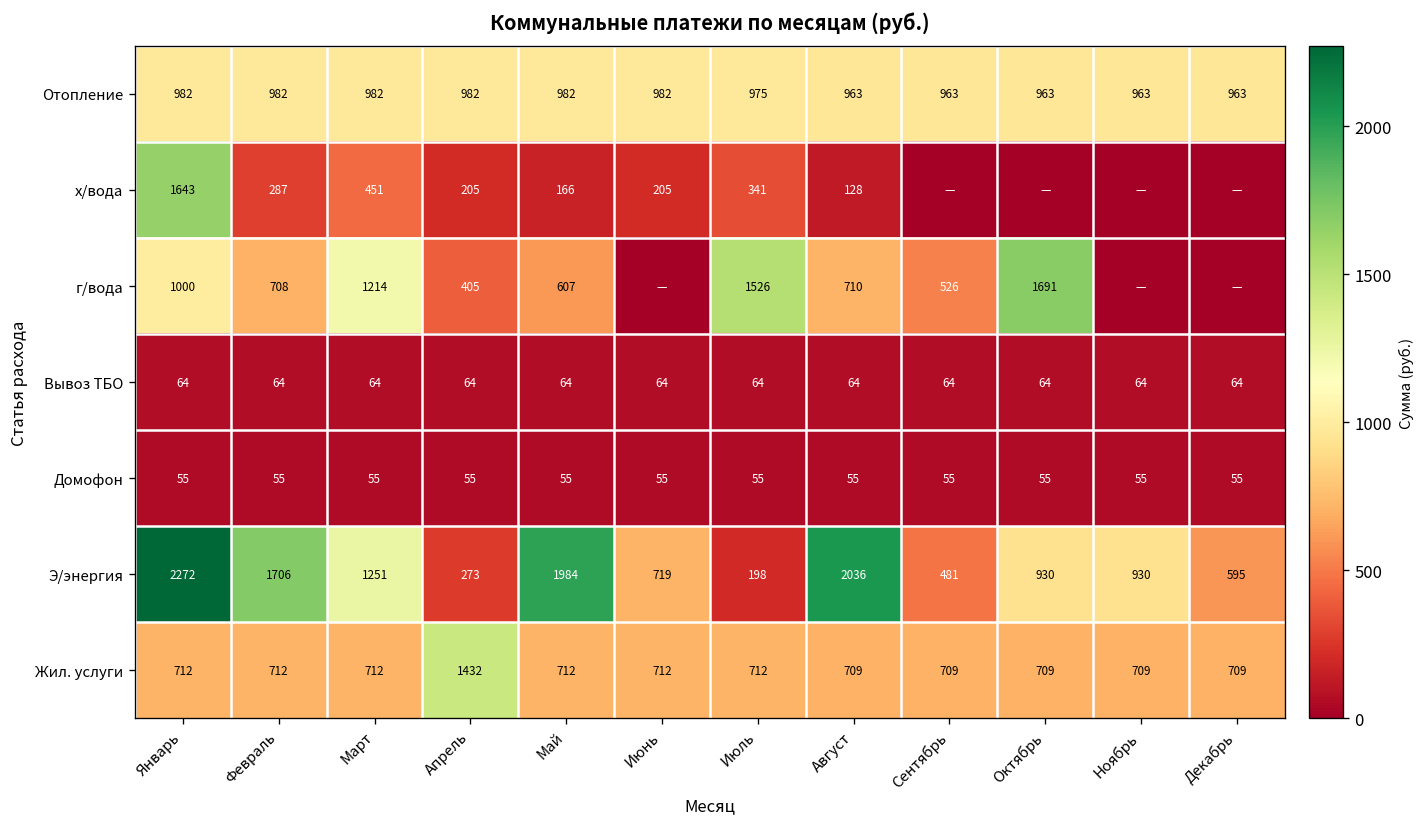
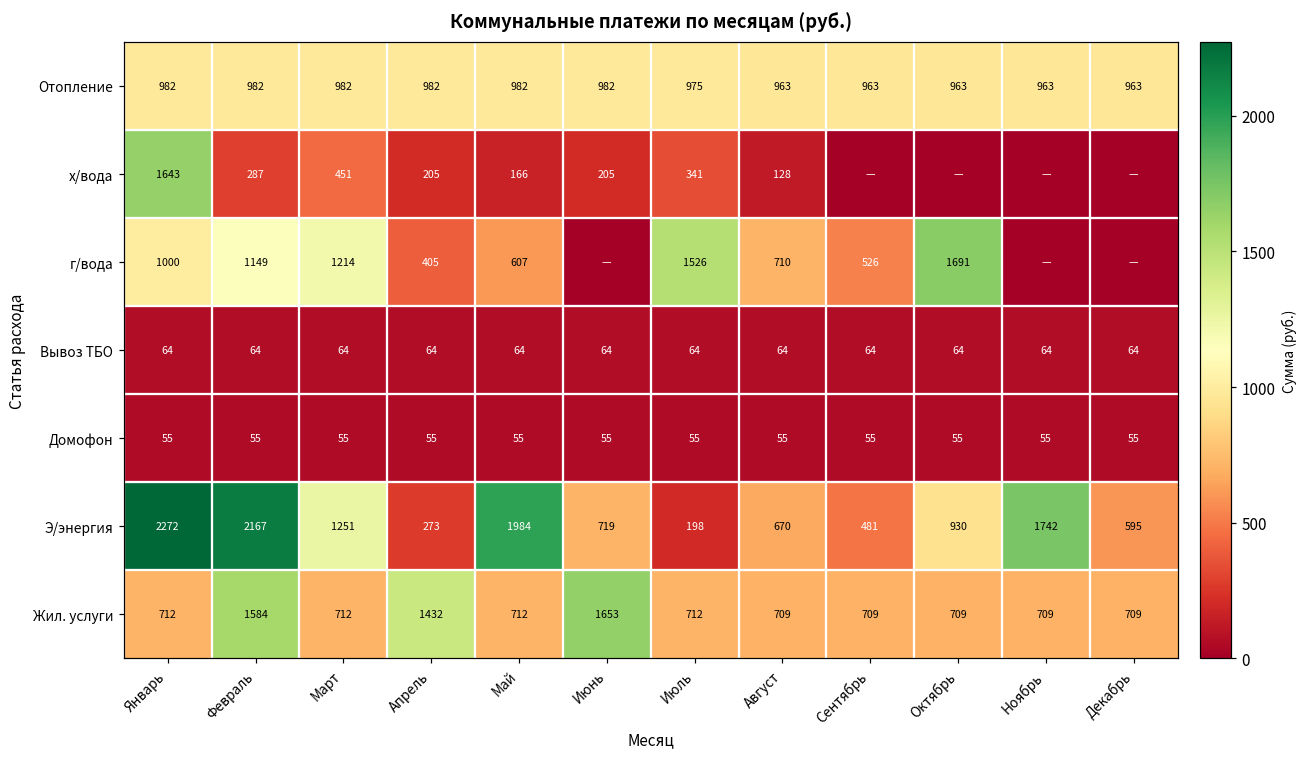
  {
    "Отопление": {
      "Январь": 982,
      "Февраль": 982,
      "Март": 982,
      "Апрель": 982,
      "Май": 982,
      "Июнь": 982,
      "Июль": 975,
      "Август": 963,
      "Сентябрь": 963,
      "Октябрь": 963,
      "Ноябрь": 963,
      "Декабрь": 963
    },
    "х/вода": {
      "Январь": 1643,
      "Февраль": 287,
      "Март": 451,
      "Апрель": 205,
      "Май": 166,
      "Июнь": 205,
      "Июль": 341,
      "Август": 128
    },
    "г/вода": {
      "Январь": 1000,
-     "Февраль": 708,
+     "Февраль": 1149,
      "Март": 1214,
      "Апрель": 405,
      "Май": 607,
      "Июль": 1526,
      "Август": 710,
      "Сентябрь": 526,
      "Октябрь": 1691
    },
    "Вывоз ТБО": {
      "Январь": 64,
      "Февраль": 64,
      "Март": 64,
      "Апрель": 64,
      "Май": 64,
      "Июнь": 64,
      "Июль": 64,
      "Август": 64,
      "Сентябрь": 64,
      "Октябрь": 64,
      "Ноябрь": 64,
      "Декабрь": 64
    },
    "Домофон": {
      "Январь": 55,
      "Февраль": 55,
      "Март": 55,
      "Апрель": 55,
      "Май": 55,
      "Июнь": 55,
      "Июль": 55,
      "Август": 55,
      "Сентябрь": 55,
      "Октябрь": 55,
      "Ноябрь": 55,
      "Декабрь": 55
    },
    "Э/энергия": {
      "Январь": 2272,
-     "Февраль": 1706,
+     "Февраль": 2167,
      "Март": 1251,
      "Апрель": 273,
      "Май": 1984,
      "Июнь": 719,
      "Июль": 198,
-     "Август": 2036,
+     "Август": 670,
      "Сентябрь": 481,
      "Октябрь": 930,
-     "Ноябрь": 930,
+     "Ноябрь": 1742,
      "Декабрь": 595
    },
    "Жил. услуги": {
      "Январь": 712,
-     "Февраль": 712,
+     "Февраль": 1584,
      "Март": 712,
      "Апрель": 1432,
      "Май": 712,
-     "Июнь": 712,
+     "Июнь": 1653,
      "Июль": 712,
      "Август": 709,
      "Сентябрь": 709,
      "Октябрь": 709,
      "Ноябрь": 709,
      "Декабрь": 709
    }
  }
